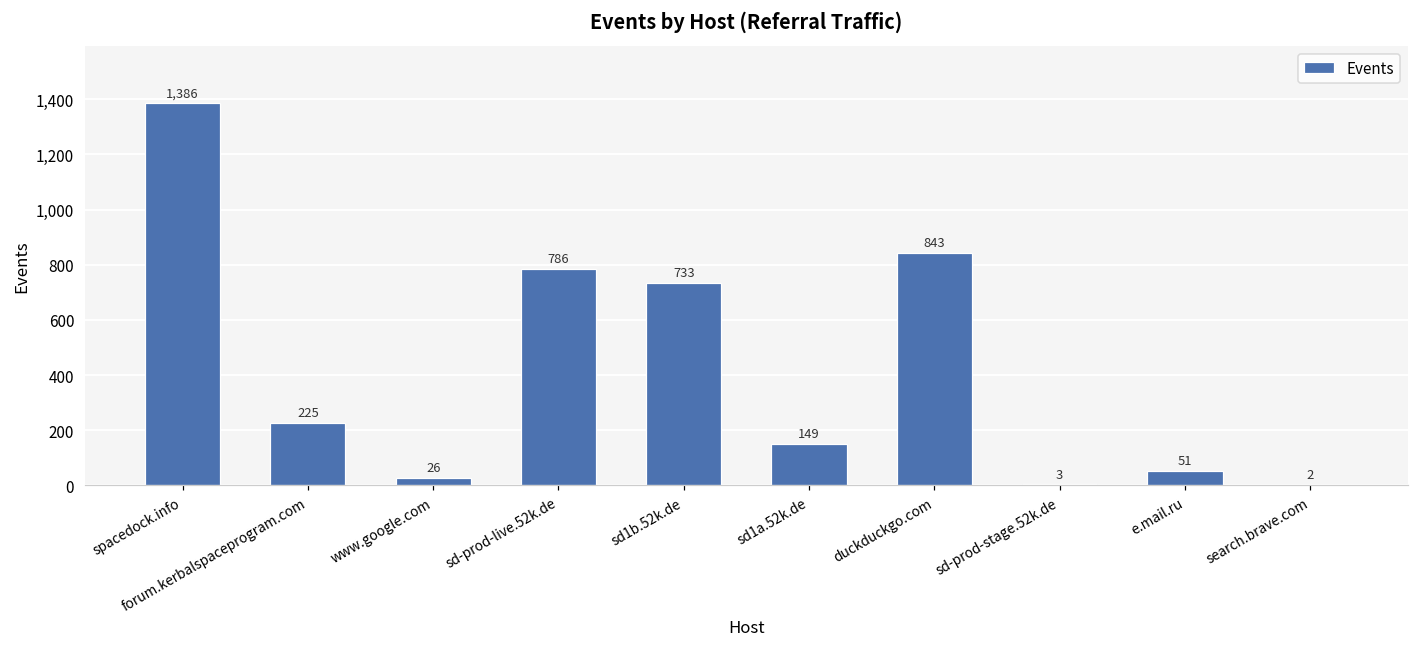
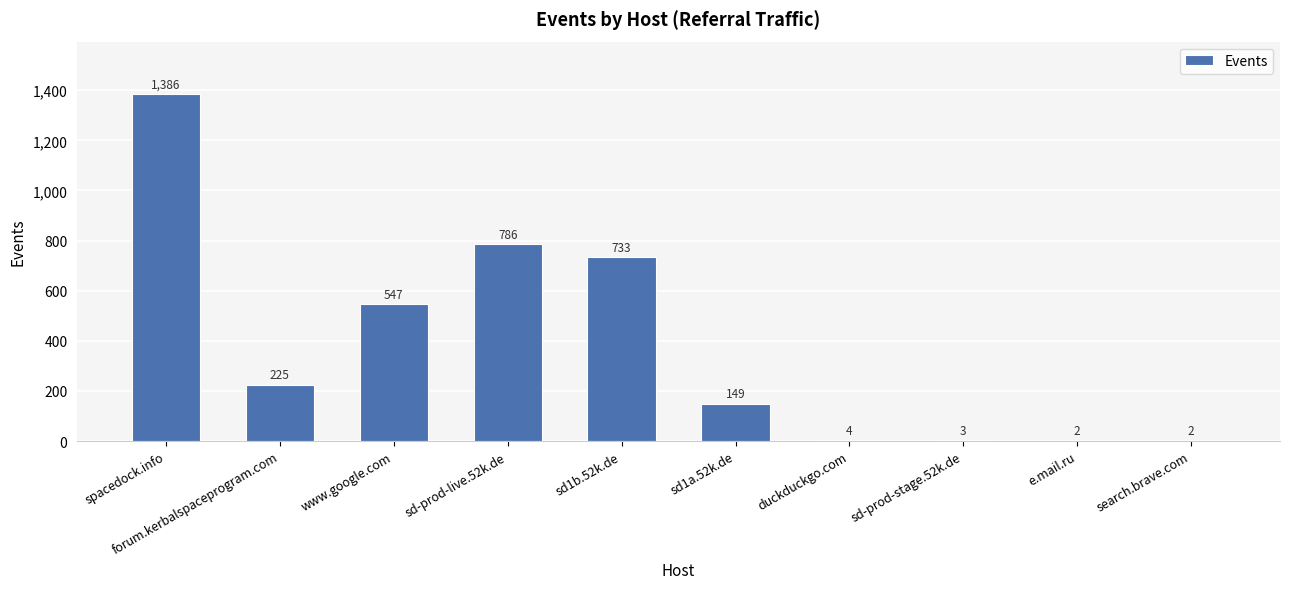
  {
    "spacedock.info": "1,386",
    "forum.kerbalspaceprogram.com": "225",
-   "www.google.com": "26",
+   "www.google.com": "547",
    "sd-prod-live.52k.de": "786",
    "sd1b.52k.de": "733",
    "sd1a.52k.de": "149",
-   "duckduckgo.com": "843",
+   "duckduckgo.com": "4",
    "sd-prod-stage.52k.de": "3",
-   "e.mail.ru": "51",
+   "e.mail.ru": "2",
    "search.brave.com": "2"
  }
